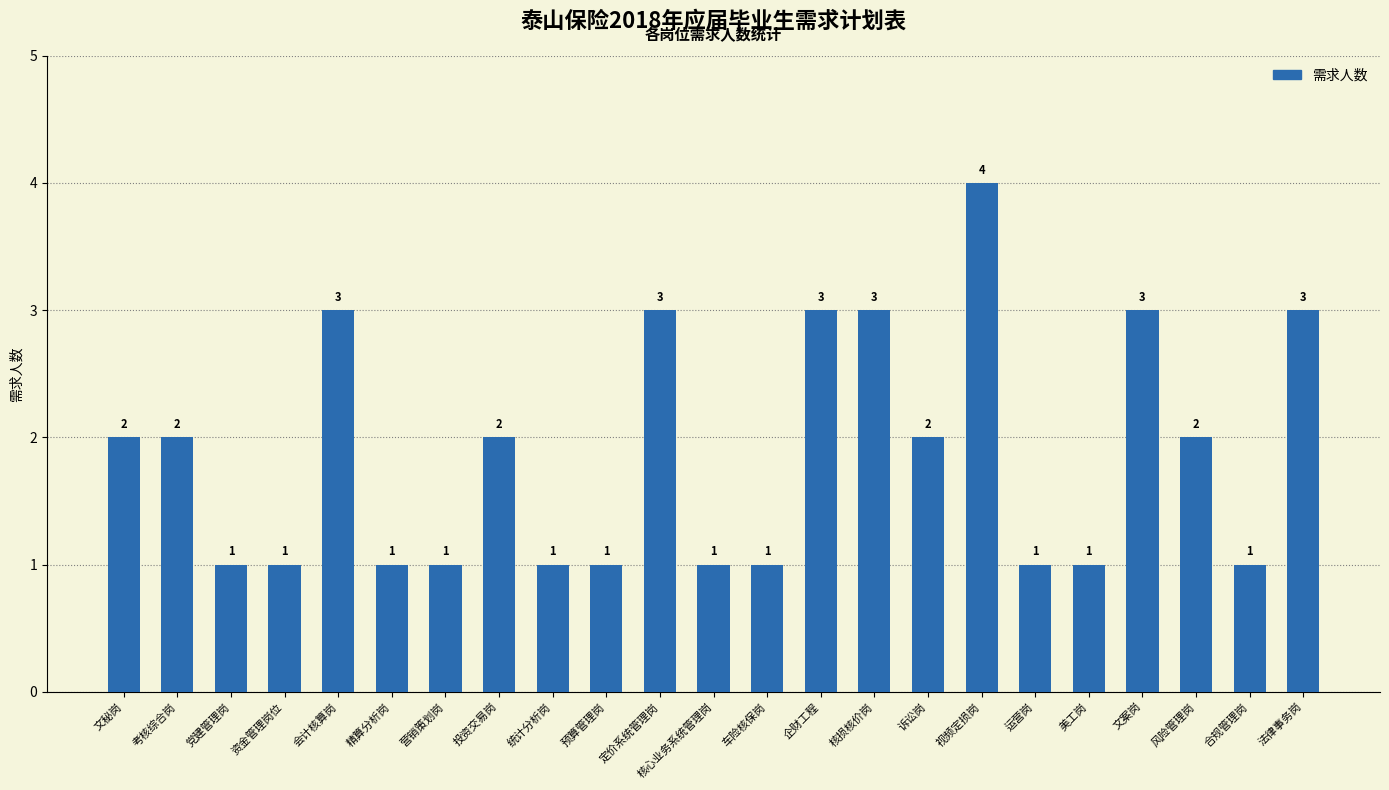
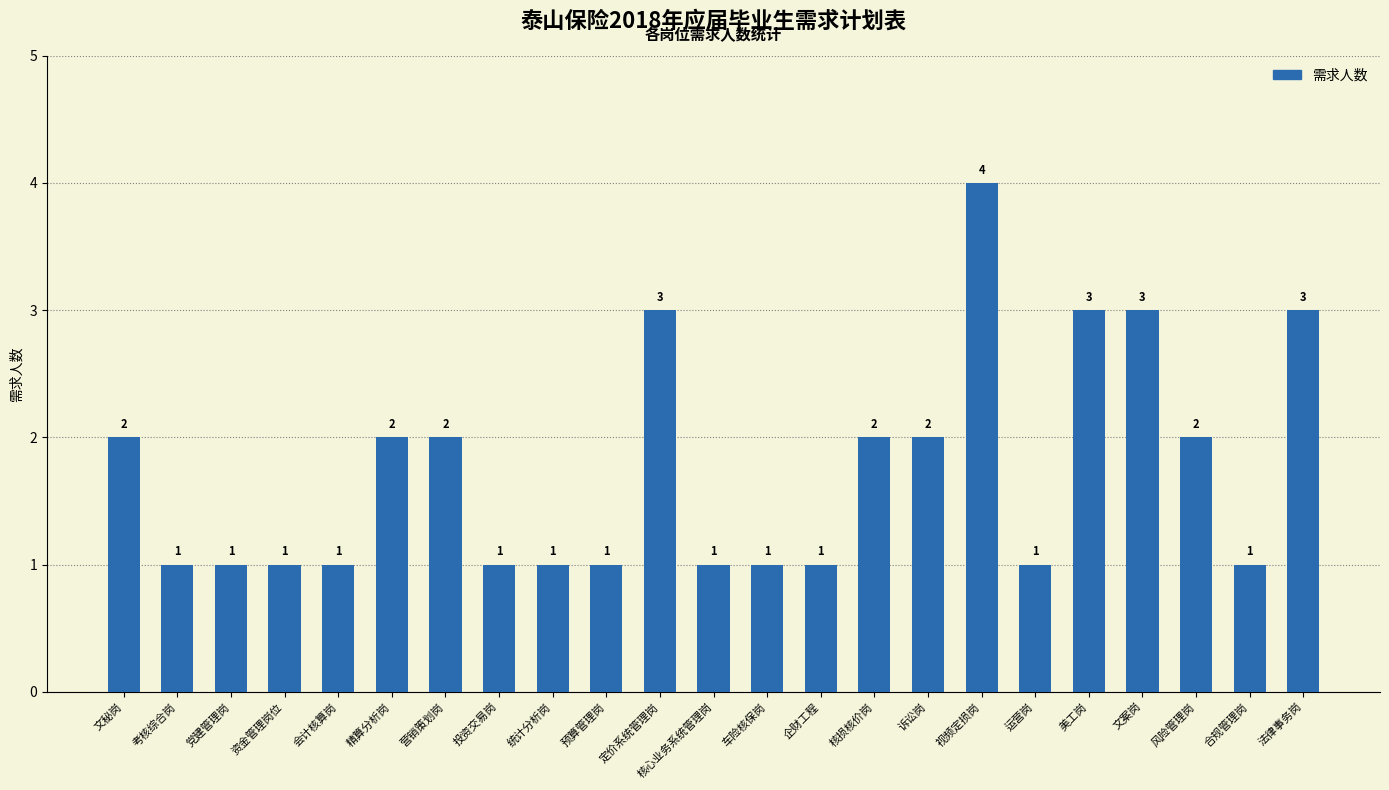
  {
    "文秘岗": 2,
-   "考核综合岗": 2,
+   "考核综合岗": 1,
    "党建管理岗": 1,
    "资金管理岗位": 1,
-   "会计核算岗": 3,
-   "精算分析岗": 1,
-   "营销策划岗": 1,
-   "投资交易岗": 2,
+   "会计核算岗": 1,
+   "精算分析岗": 2,
+   "营销策划岗": 2,
+   "投资交易岗": 1,
    "统计分析岗": 1,
    "预算管理岗": 1,
    "定价系统管理岗": 3,
    "核心业务系统管理岗": 1,
    "车险核保岗": 1,
-   "企财工程": 3,
-   "核损核价岗": 3,
+   "企财工程": 1,
+   "核损核价岗": 2,
    "诉讼岗": 2,
    "视频定损岗": 4,
    "运营岗": 1,
-   "美工岗": 1,
+   "美工岗": 3,
    "文案岗": 3,
    "风险管理岗": 2,
    "合规管理岗": 1,
    "法律事务岗": 3
  }
